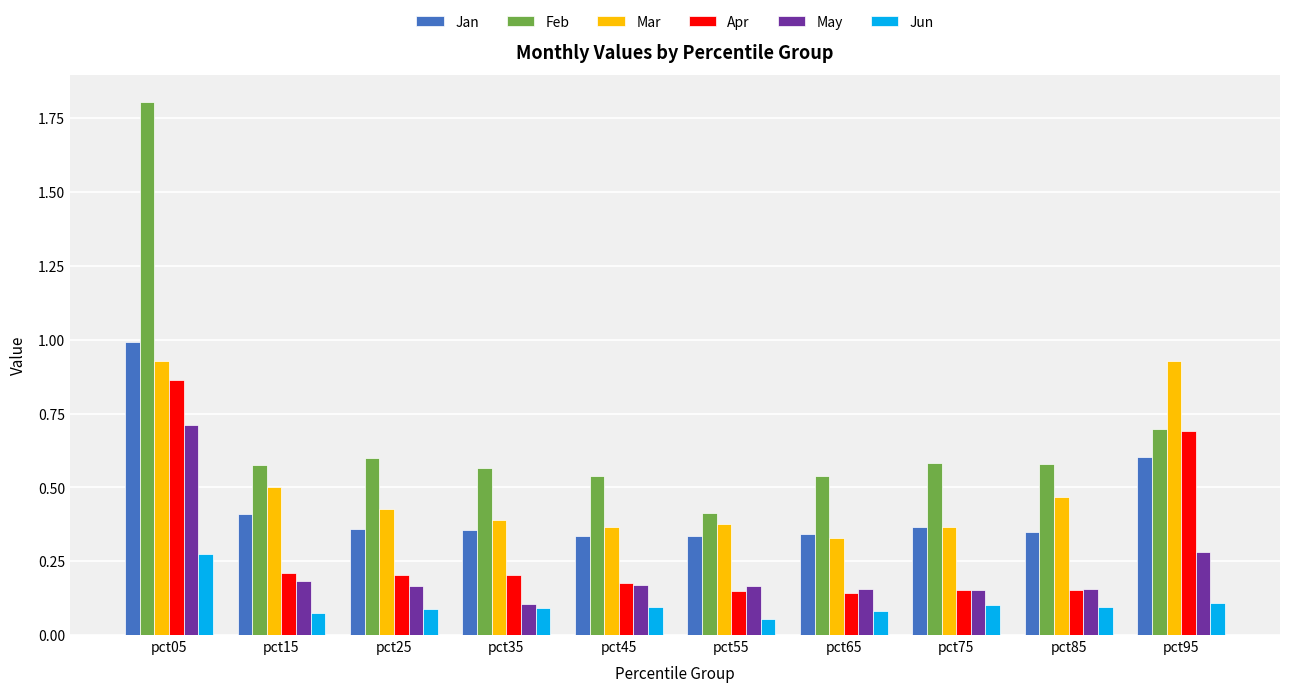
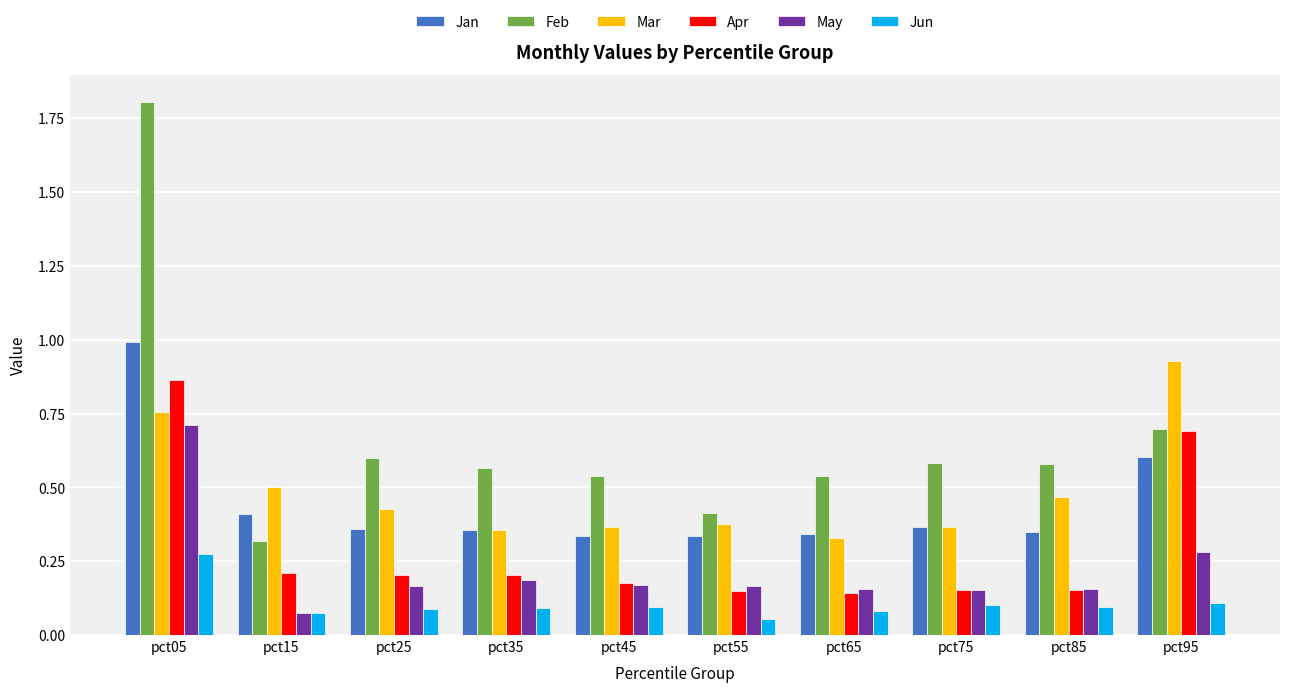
  {
    "Jan": {
      "pct05": 0.99,
      "pct15": 0.41,
      "pct25": 0.36,
      "pct35": 0.36,
      "pct45": 0.34,
      "pct55": 0.34,
      "pct65": 0.34,
      "pct75": 0.37,
      "pct85": 0.35,
      "pct95": 0.60
    },
    "Feb": {
      "pct05": 1.81,
-     "pct15": 0.58,
+     "pct15": 0.32,
      "pct25": 0.60,
      "pct35": 0.56,
      "pct45": 0.54,
      "pct55": 0.41,
      "pct65": 0.54,
      "pct75": 0.58,
      "pct85": 0.58,
      "pct95": 0.70
    },
    "Mar": {
-     "pct05": 0.93,
+     "pct05": 0.75,
      "pct15": 0.50,
      "pct25": 0.43,
-     "pct35": 0.39,
+     "pct35": 0.35,
      "pct45": 0.36,
      "pct55": 0.38,
      "pct65": 0.33,
      "pct75": 0.36,
      "pct85": 0.47,
      "pct95": 0.93
    },
    "Apr": {
      "pct05": 0.86,
      "pct15": 0.21,
      "pct25": 0.20,
      "pct35": 0.20,
      "pct45": 0.18,
      "pct55": 0.15,
      "pct65": 0.14,
      "pct75": 0.15,
      "pct85": 0.15,
      "pct95": 0.69
    },
    "May": {
      "pct05": 0.71,
-     "pct15": 0.18,
+     "pct15": 0.07,
      "pct25": 0.17,
-     "pct35": 0.10,
+     "pct35": 0.19,
      "pct45": 0.17,
      "pct55": 0.17,
      "pct65": 0.16,
      "pct75": 0.15,
      "pct85": 0.16,
      "pct95": 0.28
    },
    "Jun": {
      "pct05": 0.27,
      "pct15": 0.07,
      "pct25": 0.09,
      "pct35": 0.09,
      "pct45": 0.09,
      "pct55": 0.05,
      "pct65": 0.08,
      "pct75": 0.10,
      "pct85": 0.10,
      "pct95": 0.11
    }
  }
